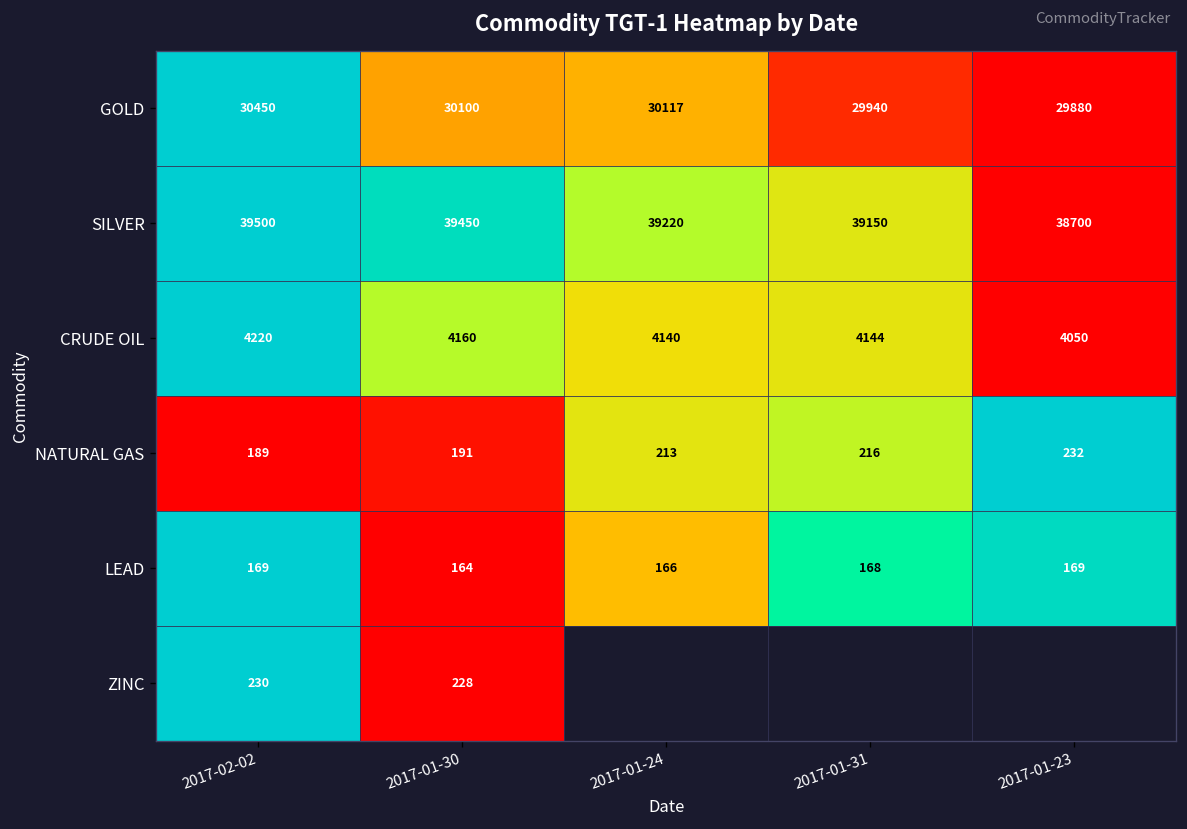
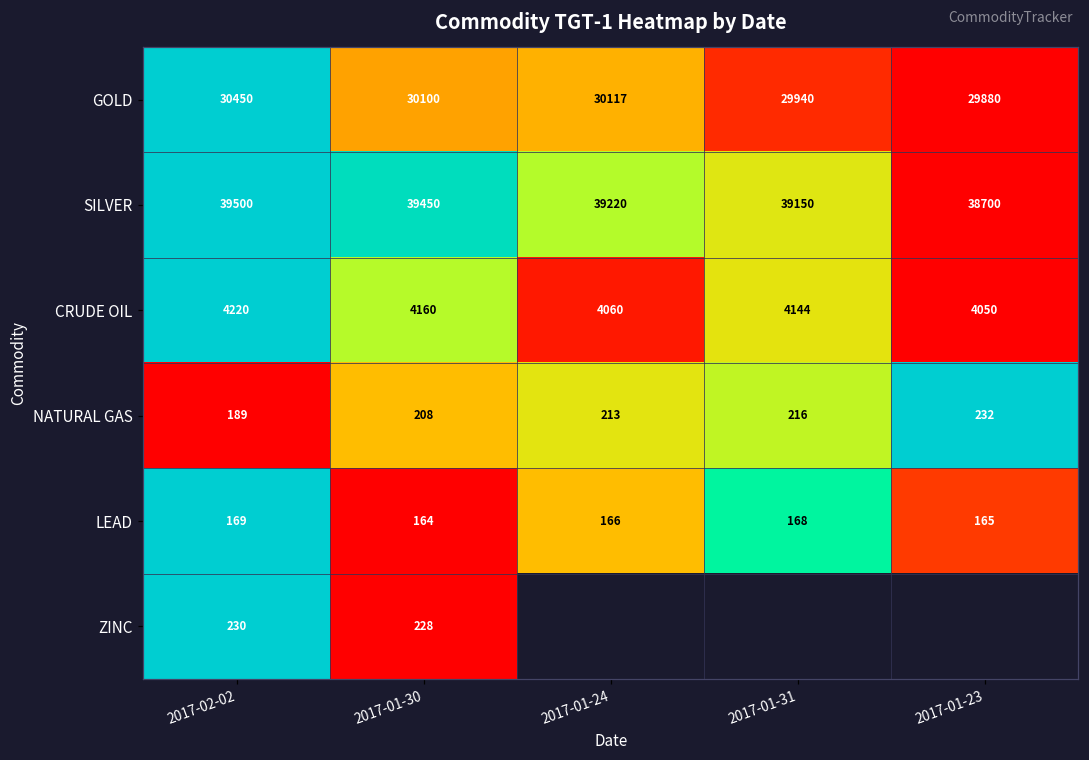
  {
    "GOLD": {
      "2017-02-02": 30450,
      "2017-01-30": 30100,
      "2017-01-24": 30117,
      "2017-01-31": 29940,
      "2017-01-23": 29880
    },
    "SILVER": {
      "2017-02-02": 39500,
      "2017-01-30": 39450,
      "2017-01-24": 39220,
      "2017-01-31": 39150,
      "2017-01-23": 38700
    },
    "CRUDE OIL": {
      "2017-02-02": 4220,
      "2017-01-30": 4160,
-     "2017-01-24": 4140,
+     "2017-01-24": 4060,
      "2017-01-31": 4144,
      "2017-01-23": 4050
    },
    "NATURAL GAS": {
      "2017-02-02": 189,
-     "2017-01-30": 191,
+     "2017-01-30": 208,
      "2017-01-24": 213,
      "2017-01-31": 216,
      "2017-01-23": 232
    },
    "LEAD": {
      "2017-02-02": 169,
      "2017-01-30": 164,
      "2017-01-24": 166,
      "2017-01-31": 168,
-     "2017-01-23": 169
+     "2017-01-23": 165
    },
    "ZINC": {
      "2017-02-02": 230,
      "2017-01-30": 228
    }
  }
